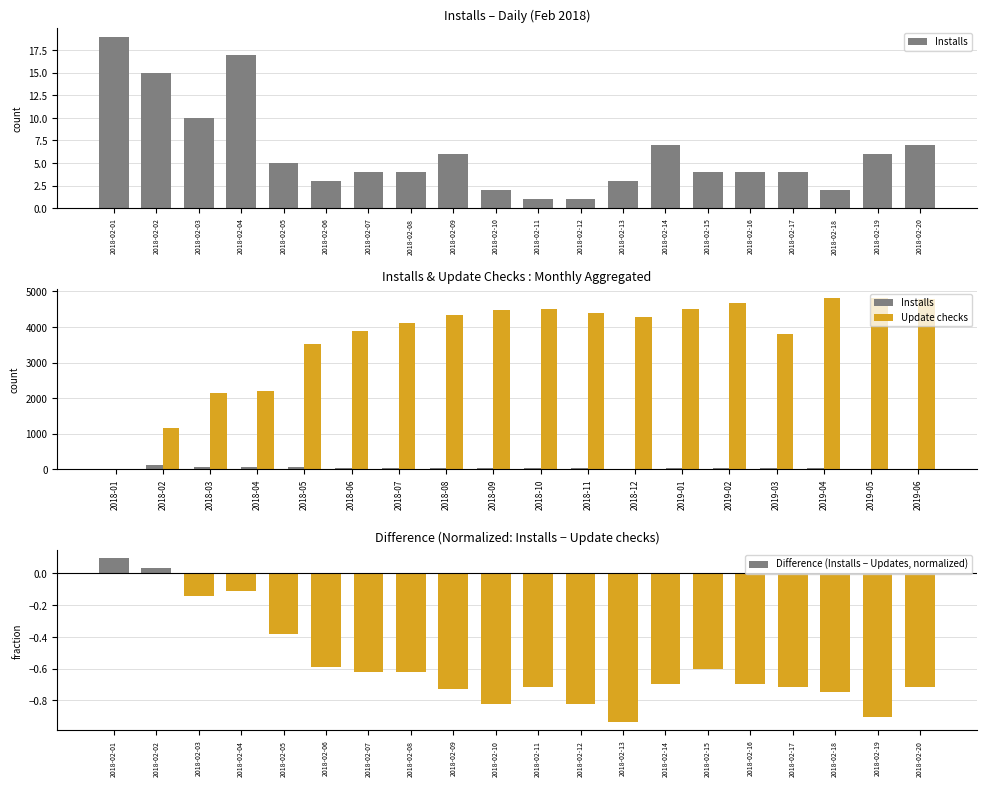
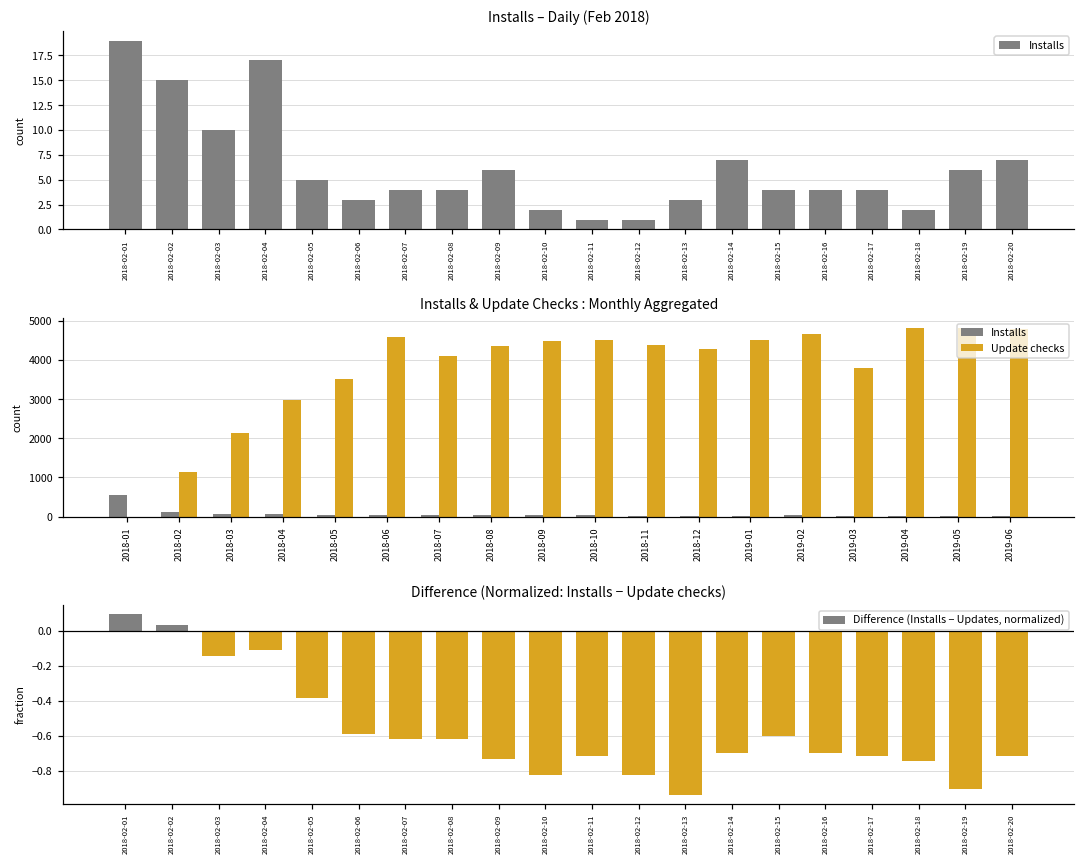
  {
    "Installs – Daily (Feb 2018)": {
      "2018-02-01": 19,
      "2018-02-02": 15,
      "2018-02-03": 10,
      "2018-02-04": 17,
      "2018-02-05": 5,
      "2018-02-06": 3,
      "2018-02-07": 4,
      "2018-02-08": 4,
      "2018-02-09": 6,
      "2018-02-10": 2,
      "2018-02-11": 1,
      "2018-02-12": 1,
      "2018-02-13": 3,
      "2018-02-14": 7,
      "2018-02-15": 4,
      "2018-02-16": 4,
      "2018-02-17": 4,
      "2018-02-18": 2,
      "2018-02-19": 6,
      "2018-02-20": 7
    },
    "Installs & Update Checks : Monthly Aggregated": {
      "Installs": {
-       "2018-01": 0,
+       "2018-01": 600,
        "2018-02": 100,
        "2018-03": 100
      },
      "Update checks": {
        "2018-01": 0,
        "2018-02": 1100,
        "2018-03": 2100,
-       "2018-04": 2200,
+       "2018-04": 3000,
        "2018-05": 3500,
-       "2018-06": 3900,
+       "2018-06": 4600,
        "2018-07": 4100,
        "2018-08": 4400,
        "2018-09": 4500,
        "2018-10": 4500,
        "2018-11": 4400,
        "2018-12": 4300,
        "2019-01": 4500,
        "2019-02": 4700,
        "2019-03": 3800,
        "2019-04": 4800
      }
    },
    "Difference (Normalized: Installs − Update checks)": {
      "2018-02-01": 0.10,
      "2018-02-02": 0.03,
      "2018-02-03": -0.14,
      "2018-02-04": -0.11,
      "2018-02-05": -0.38,
      "2018-02-06": -0.59,
      "2018-02-07": -0.62,
      "2018-02-08": -0.62,
      "2018-02-09": -0.73,
      "2018-02-10": -0.83,
      "2018-02-11": -0.71,
      "2018-02-12": -0.83,
      "2018-02-13": -0.94,
      "2018-02-14": -0.70,
      "2018-02-15": -0.60,
      "2018-02-16": -0.70,
      "2018-02-17": -0.71,
      "2018-02-18": -0.75,
      "2018-02-19": -0.90,
      "2018-02-20": -0.71
    }
  }
